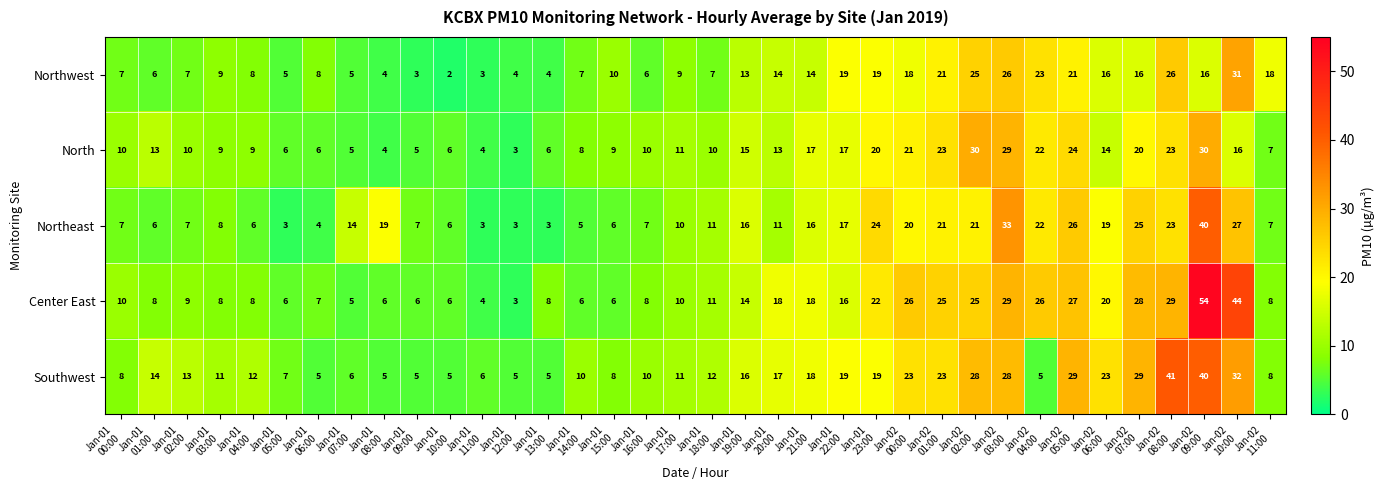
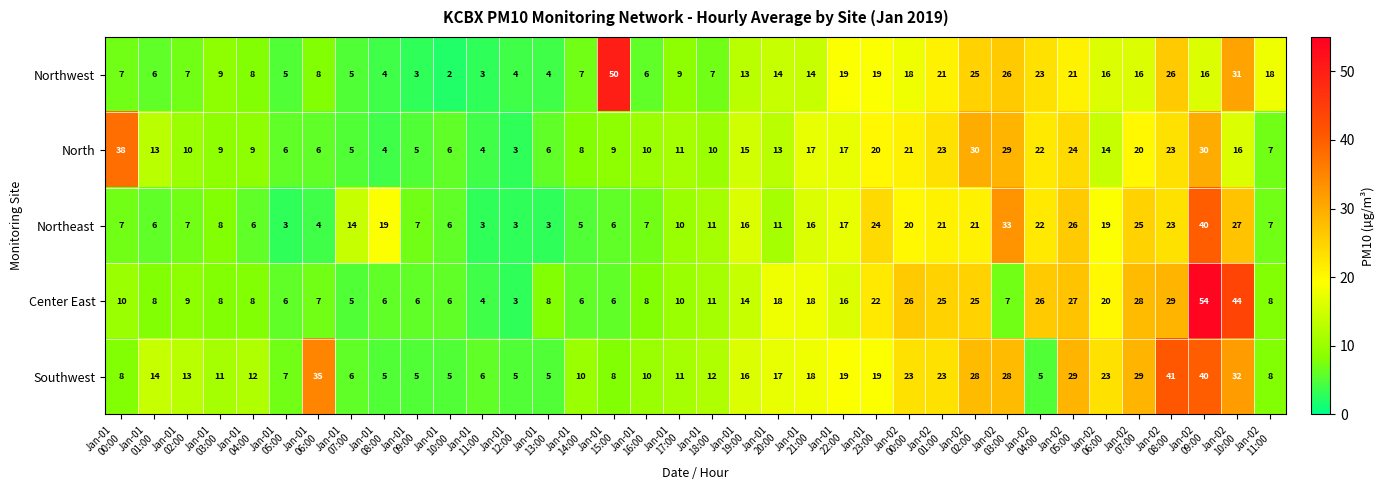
  {
    "Northwest": {
      "Jan-01 00:00": 7,
      "Jan-01 01:00": 6,
      "Jan-01 02:00": 7,
      "Jan-01 03:00": 9,
      "Jan-01 04:00": 8,
      "Jan-01 05:00": 5,
      "Jan-01 06:00": 8,
      "Jan-01 07:00": 5,
      "Jan-01 08:00": 4,
      "Jan-01 09:00": 3,
      "Jan-01 10:00": 2,
      "Jan-01 11:00": 3,
      "Jan-01 12:00": 4,
      "Jan-01 13:00": 4,
      "Jan-01 14:00": 7,
-     "Jan-01 15:00": 10,
+     "Jan-01 15:00": 50,
      "Jan-01 16:00": 6,
      "Jan-01 17:00": 9,
      "Jan-01 18:00": 7,
      "Jan-01 19:00": 13,
      "Jan-01 20:00": 14,
      "Jan-01 21:00": 14,
      "Jan-01 22:00": 19,
      "Jan-01 23:00": 19,
      "Jan-02 00:00": 18,
      "Jan-02 01:00": 21,
      "Jan-02 02:00": 25,
      "Jan-02 03:00": 26,
      "Jan-02 04:00": 23,
      "Jan-02 05:00": 21,
      "Jan-02 06:00": 16,
      "Jan-02 07:00": 16,
      "Jan-02 08:00": 26,
      "Jan-02 09:00": 16,
      "Jan-02 10:00": 31,
      "Jan-02 11:00": 18
    },
    "North": {
-     "Jan-01 00:00": 10,
+     "Jan-01 00:00": 38,
      "Jan-01 01:00": 13,
      "Jan-01 02:00": 10,
      "Jan-01 03:00": 9,
      "Jan-01 04:00": 9,
      "Jan-01 05:00": 6,
      "Jan-01 06:00": 6,
      "Jan-01 07:00": 5,
      "Jan-01 08:00": 4,
      "Jan-01 09:00": 5,
      "Jan-01 10:00": 6,
      "Jan-01 11:00": 4,
      "Jan-01 12:00": 3,
      "Jan-01 13:00": 6,
      "Jan-01 14:00": 8,
      "Jan-01 15:00": 9,
      "Jan-01 16:00": 10,
      "Jan-01 17:00": 11,
      "Jan-01 18:00": 10,
      "Jan-01 19:00": 15,
      "Jan-01 20:00": 13,
      "Jan-01 21:00": 17,
      "Jan-01 22:00": 17,
      "Jan-01 23:00": 20,
      "Jan-02 00:00": 21,
      "Jan-02 01:00": 23,
      "Jan-02 02:00": 30,
      "Jan-02 03:00": 29,
      "Jan-02 04:00": 22,
      "Jan-02 05:00": 24,
      "Jan-02 06:00": 14,
      "Jan-02 07:00": 20,
      "Jan-02 08:00": 23,
      "Jan-02 09:00": 30,
      "Jan-02 10:00": 16,
      "Jan-02 11:00": 7
    },
    "Northeast": {
      "Jan-01 00:00": 7,
      "Jan-01 01:00": 6,
      "Jan-01 02:00": 7,
      "Jan-01 03:00": 8,
      "Jan-01 04:00": 6,
      "Jan-01 05:00": 3,
      "Jan-01 06:00": 4,
      "Jan-01 07:00": 14,
      "Jan-01 08:00": 19,
      "Jan-01 09:00": 7,
      "Jan-01 10:00": 6,
      "Jan-01 11:00": 3,
      "Jan-01 12:00": 3,
      "Jan-01 13:00": 3,
      "Jan-01 14:00": 5,
      "Jan-01 15:00": 6,
      "Jan-01 16:00": 7,
      "Jan-01 17:00": 10,
      "Jan-01 18:00": 11,
      "Jan-01 19:00": 16,
      "Jan-01 20:00": 11,
      "Jan-01 21:00": 16,
      "Jan-01 22:00": 17,
      "Jan-01 23:00": 24,
      "Jan-02 00:00": 20,
      "Jan-02 01:00": 21,
      "Jan-02 02:00": 21,
      "Jan-02 03:00": 33,
      "Jan-02 04:00": 22,
      "Jan-02 05:00": 26,
      "Jan-02 06:00": 19,
      "Jan-02 07:00": 25,
      "Jan-02 08:00": 23,
      "Jan-02 09:00": 40,
      "Jan-02 10:00": 27,
      "Jan-02 11:00": 7
    },
    "Center East": {
      "Jan-01 00:00": 10,
      "Jan-01 01:00": 8,
      "Jan-01 02:00": 9,
      "Jan-01 03:00": 8,
      "Jan-01 04:00": 8,
      "Jan-01 05:00": 6,
      "Jan-01 06:00": 7,
      "Jan-01 07:00": 5,
      "Jan-01 08:00": 6,
      "Jan-01 09:00": 6,
      "Jan-01 10:00": 6,
      "Jan-01 11:00": 4,
      "Jan-01 12:00": 3,
      "Jan-01 13:00": 8,
      "Jan-01 14:00": 6,
      "Jan-01 15:00": 6,
      "Jan-01 16:00": 8,
      "Jan-01 17:00": 10,
      "Jan-01 18:00": 11,
      "Jan-01 19:00": 14,
      "Jan-01 20:00": 18,
      "Jan-01 21:00": 18,
      "Jan-01 22:00": 16,
      "Jan-01 23:00": 22,
      "Jan-02 00:00": 26,
      "Jan-02 01:00": 25,
      "Jan-02 02:00": 25,
-     "Jan-02 03:00": 29,
+     "Jan-02 03:00": 7,
      "Jan-02 04:00": 26,
      "Jan-02 05:00": 27,
      "Jan-02 06:00": 20,
      "Jan-02 07:00": 28,
      "Jan-02 08:00": 29,
      "Jan-02 09:00": 54,
      "Jan-02 10:00": 44,
      "Jan-02 11:00": 8
    },
    "Southwest": {
      "Jan-01 00:00": 8,
      "Jan-01 01:00": 14,
      "Jan-01 02:00": 13,
      "Jan-01 03:00": 11,
      "Jan-01 04:00": 12,
      "Jan-01 05:00": 7,
-     "Jan-01 06:00": 5,
+     "Jan-01 06:00": 35,
      "Jan-01 07:00": 6,
      "Jan-01 08:00": 5,
      "Jan-01 09:00": 5,
      "Jan-01 10:00": 5,
      "Jan-01 11:00": 6,
      "Jan-01 12:00": 5,
      "Jan-01 13:00": 5,
      "Jan-01 14:00": 10,
      "Jan-01 15:00": 8,
      "Jan-01 16:00": 10,
      "Jan-01 17:00": 11,
      "Jan-01 18:00": 12,
      "Jan-01 19:00": 16,
      "Jan-01 20:00": 17,
      "Jan-01 21:00": 18,
      "Jan-01 22:00": 19,
      "Jan-01 23:00": 19,
      "Jan-02 00:00": 23,
      "Jan-02 01:00": 23,
      "Jan-02 02:00": 28,
      "Jan-02 03:00": 28,
      "Jan-02 04:00": 5,
      "Jan-02 05:00": 29,
      "Jan-02 06:00": 23,
      "Jan-02 07:00": 29,
      "Jan-02 08:00": 41,
      "Jan-02 09:00": 40,
      "Jan-02 10:00": 32,
      "Jan-02 11:00": 8
    }
  }
